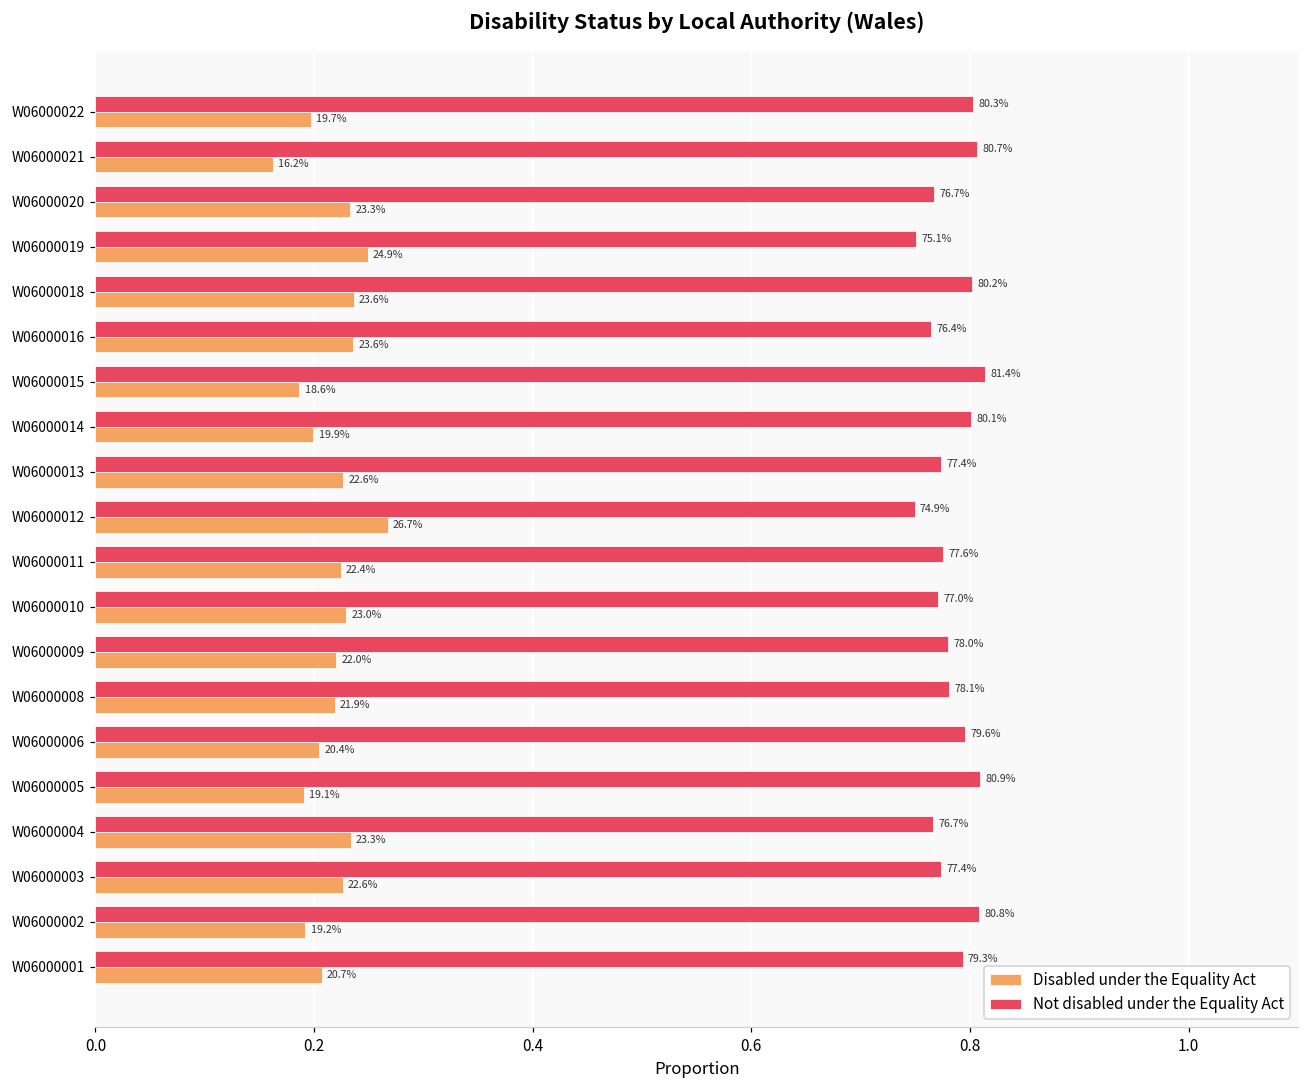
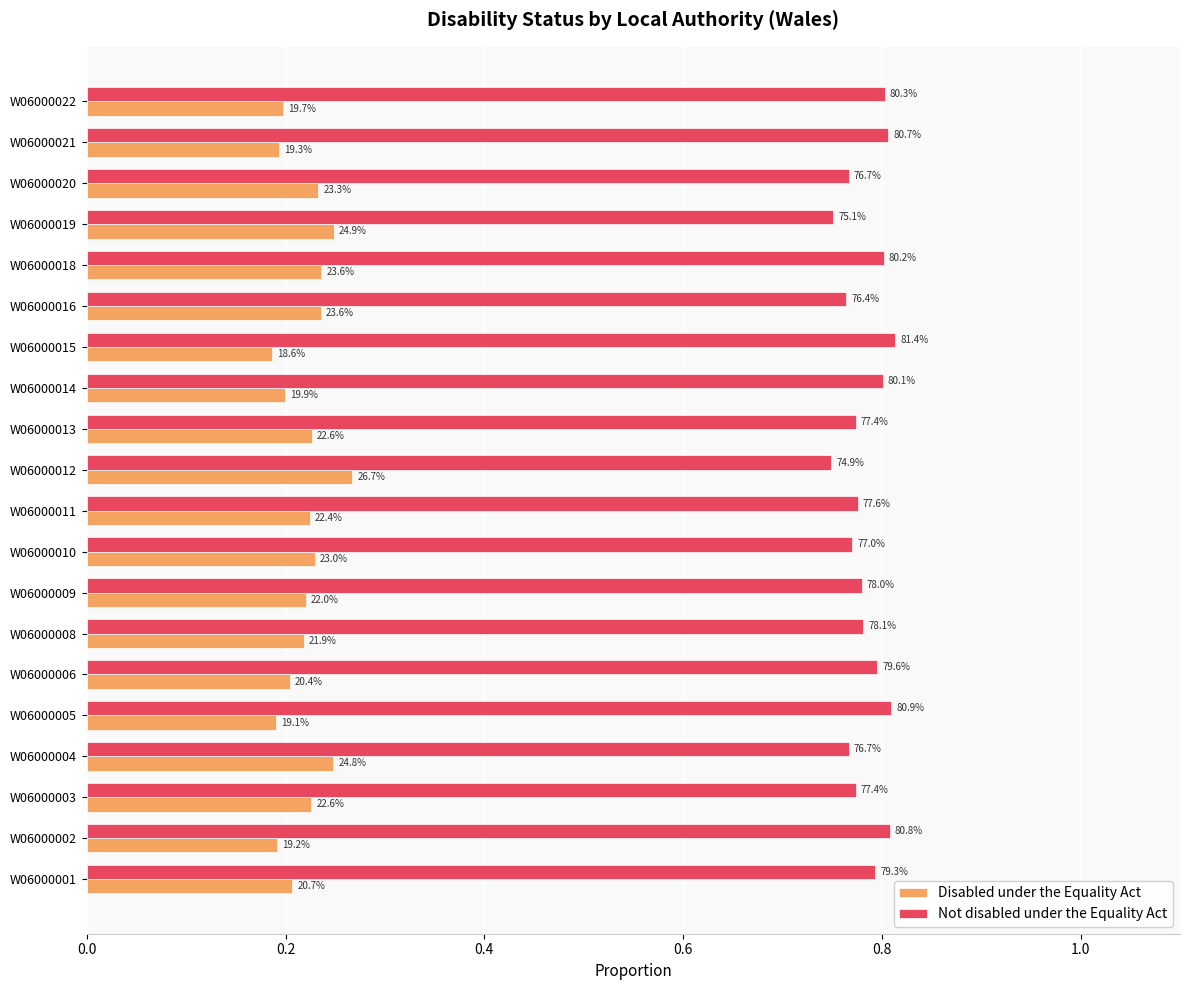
  {
    "Disabled under the Equality Act": {
      "W06000022": "19.7%",
-     "W06000021": "16.2%",
+     "W06000021": "19.3%",
      "W06000020": "23.3%",
      "W06000019": "24.9%",
      "W06000018": "23.6%",
      "W06000016": "23.6%",
      "W06000015": "18.6%",
      "W06000014": "19.9%",
      "W06000013": "22.6%",
      "W06000012": "26.7%",
      "W06000011": "22.4%",
      "W06000010": "23.0%",
      "W06000009": "22.0%",
      "W06000008": "21.9%",
      "W06000006": "20.4%",
      "W06000005": "19.1%",
-     "W06000004": "23.3%",
+     "W06000004": "24.8%",
      "W06000003": "22.6%",
      "W06000002": "19.2%",
      "W06000001": "20.7%"
    },
    "Not disabled under the Equality Act": {
      "W06000022": "80.3%",
      "W06000021": "80.7%",
      "W06000020": "76.7%",
      "W06000019": "75.1%",
      "W06000018": "80.2%",
      "W06000016": "76.4%",
      "W06000015": "81.4%",
      "W06000014": "80.1%",
      "W06000013": "77.4%",
      "W06000012": "74.9%",
      "W06000011": "77.6%",
      "W06000010": "77.0%",
      "W06000009": "78.0%",
      "W06000008": "78.1%",
      "W06000006": "79.6%",
      "W06000005": "80.9%",
      "W06000004": "76.7%",
      "W06000003": "77.4%",
      "W06000002": "80.8%",
      "W06000001": "79.3%"
    }
  }
